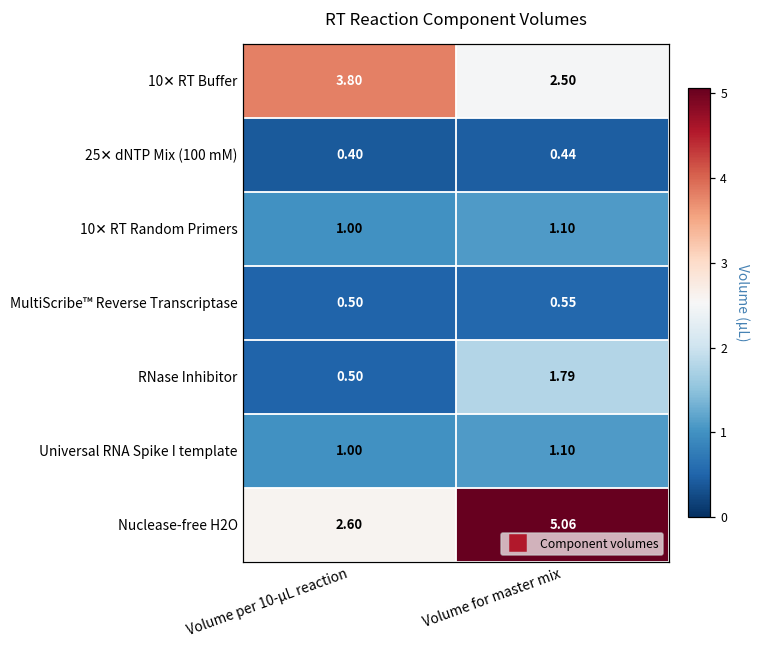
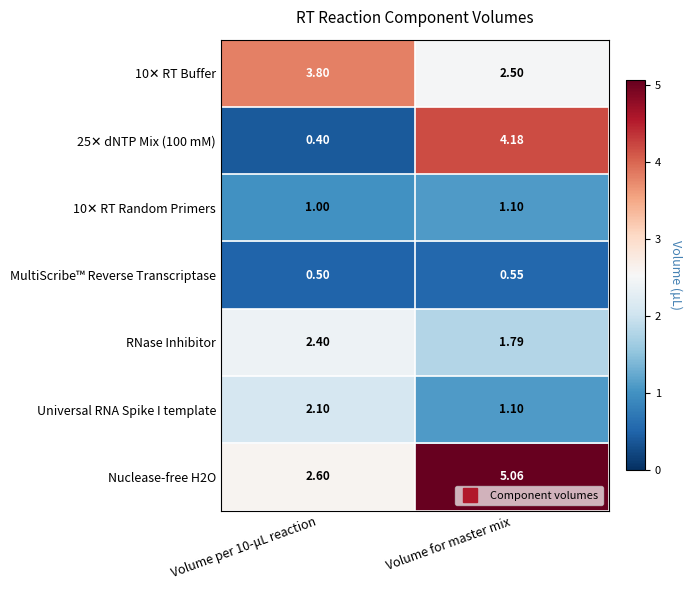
  {
    "10✕ RT Buffer": {
      "Volume per 10-μL reaction": 3.80,
      "Volume for master mix": 2.50
    },
    "25✕ dNTP Mix (100 mM)": {
      "Volume per 10-μL reaction": 0.40,
-     "Volume for master mix": 0.44
+     "Volume for master mix": 4.18
    },
    "10✕ RT Random Primers": {
      "Volume per 10-μL reaction": 1.00,
      "Volume for master mix": 1.10
    },
    "MultiScribe™ Reverse Transcriptase": {
      "Volume per 10-μL reaction": 0.50,
      "Volume for master mix": 0.55
    },
    "RNase Inhibitor": {
-     "Volume per 10-μL reaction": 0.50,
+     "Volume per 10-μL reaction": 2.40,
      "Volume for master mix": 1.79
    },
    "Universal RNA Spike I template": {
-     "Volume per 10-μL reaction": 1.00,
+     "Volume per 10-μL reaction": 2.10,
      "Volume for master mix": 1.10
    },
    "Nuclease-free H2O": {
      "Volume per 10-μL reaction": 2.60,
      "Volume for master mix": 5.06
    }
  }
